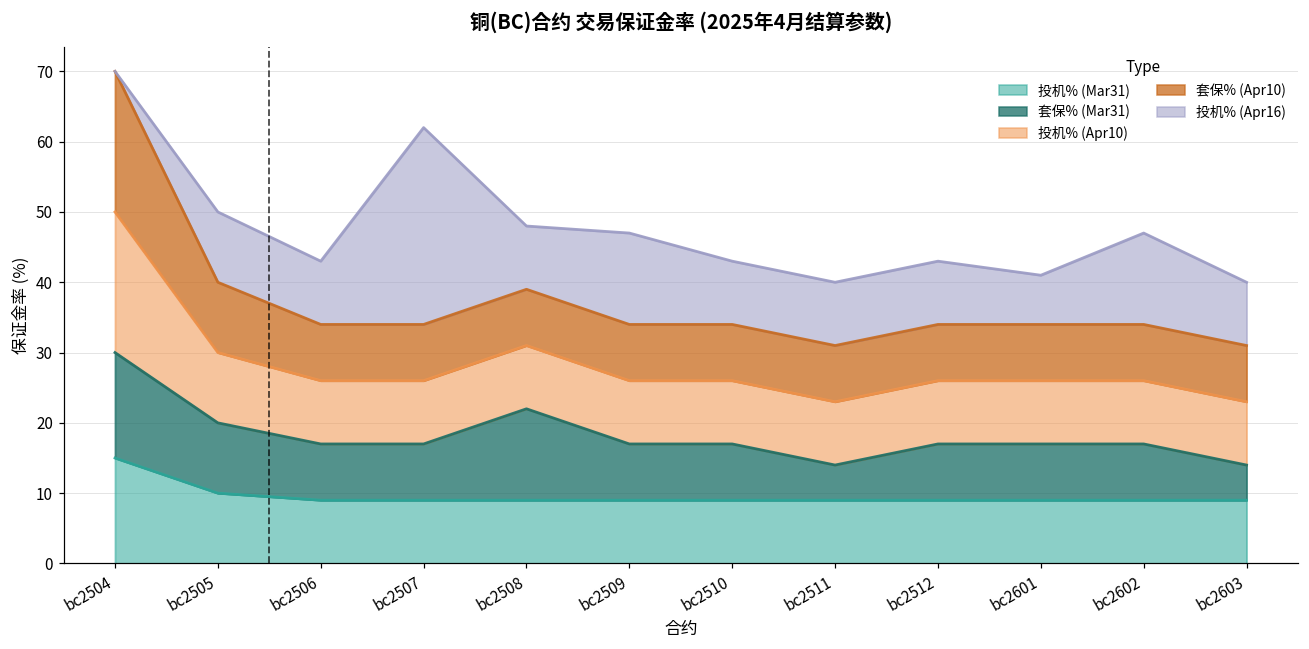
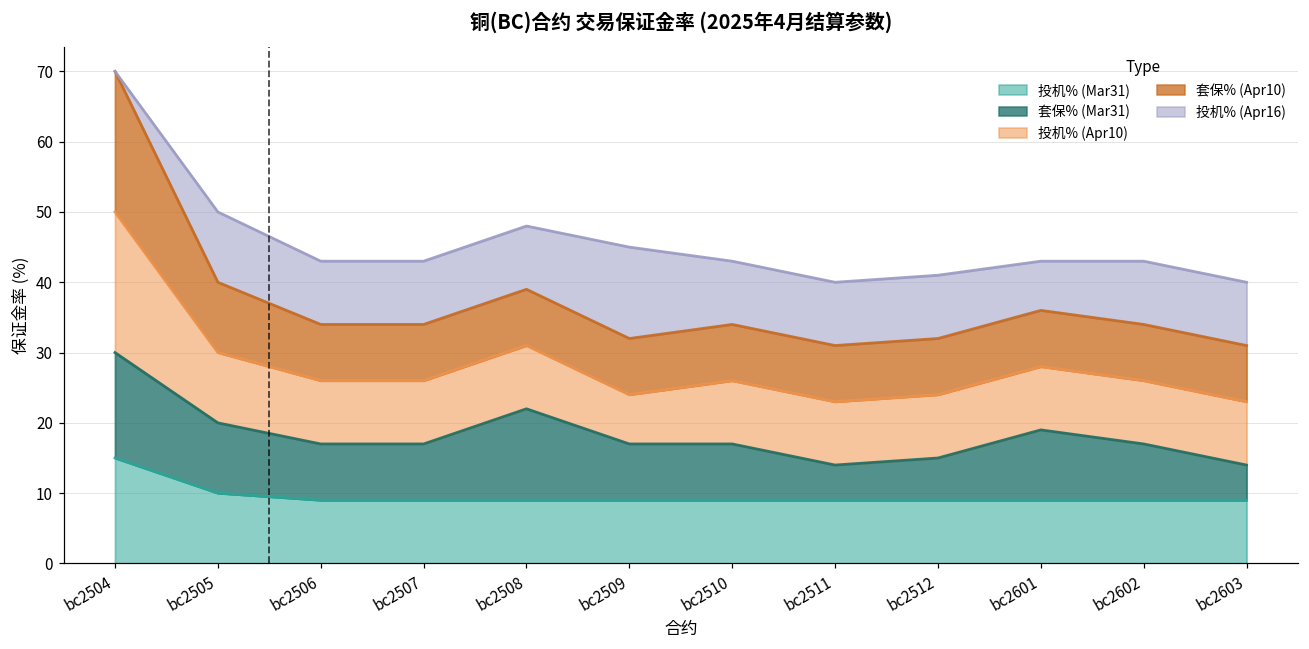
  {
    "投机% (Mar31)": {
      "bc2504": 15,
      "bc2505": 10,
      "bc2506": 9,
      "bc2507": 9,
      "bc2508": 9,
      "bc2509": 9,
      "bc2510": 9,
      "bc2511": 9,
      "bc2512": 9,
      "bc2601": 9,
      "bc2602": 9,
      "bc2603": 9
    },
    "套保% (Mar31)": {
      "bc2504": 15,
      "bc2505": 10,
      "bc2506": 8,
      "bc2507": 8,
      "bc2508": 13,
      "bc2509": 8,
      "bc2510": 8,
      "bc2511": 5,
-     "bc2512": 8,
-     "bc2601": 8,
+     "bc2512": 6,
+     "bc2601": 10,
      "bc2602": 8,
      "bc2603": 5
    },
    "投机% (Apr10)": {
      "bc2504": 20,
      "bc2505": 10,
      "bc2506": 9,
      "bc2507": 9,
      "bc2508": 9,
-     "bc2509": 9,
+     "bc2509": 7,
      "bc2510": 9,
      "bc2511": 9,
      "bc2512": 9,
      "bc2601": 9,
      "bc2602": 9,
      "bc2603": 9
    },
    "套保% (Apr10)": {
      "bc2505": 10,
      "bc2506": 8,
      "bc2507": 8,
      "bc2508": 8,
      "bc2509": 8,
      "bc2510": 8,
      "bc2511": 8,
      "bc2512": 8,
      "bc2601": 8,
      "bc2602": 8,
      "bc2603": 8
    },
    "投机% (Apr16)": {
      "bc2505": 10,
      "bc2506": 9,
-     "bc2507": 28,
+     "bc2507": 9,
      "bc2508": 9,
      "bc2509": 13,
      "bc2510": 9,
      "bc2511": 9,
      "bc2512": 9,
      "bc2601": 7,
-     "bc2602": 13,
+     "bc2602": 9,
      "bc2603": 9
    }
  }
